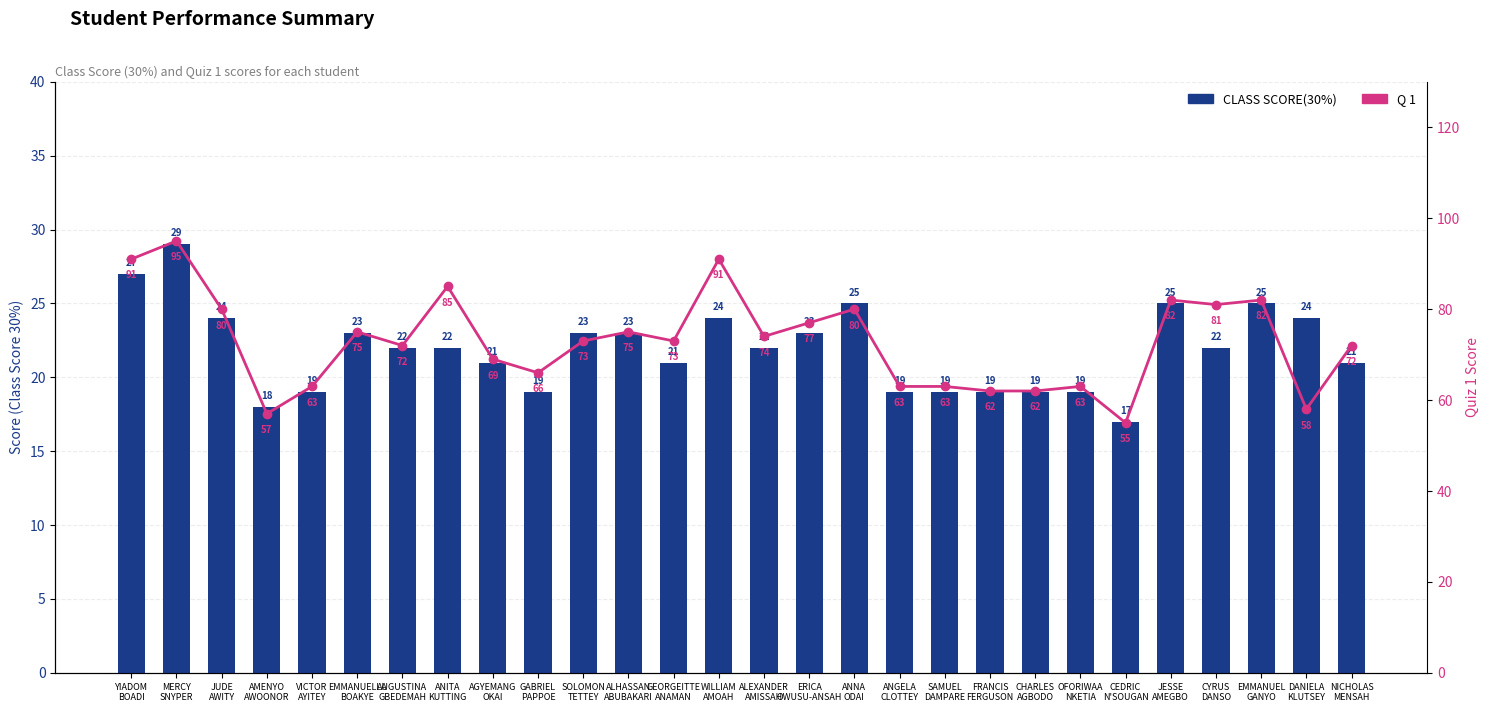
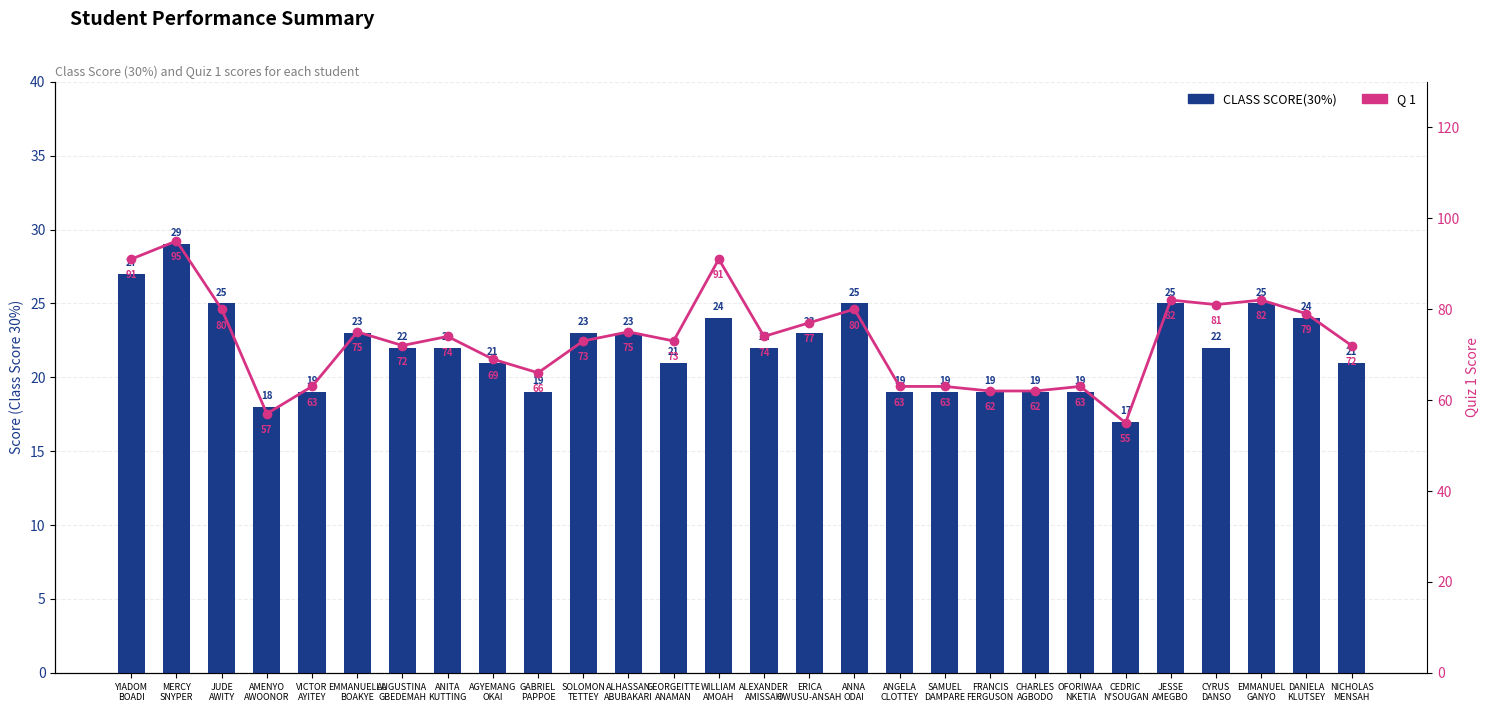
  {
    "CLASS SCORE(30%)": {
      "MERCY SNYPER": 29,
-     "JUDE AWITY": 24,
+     "JUDE AWITY": 25,
      "AMENYO AWOONOR": 18,
      "AGYEMANG OKAI": 21,
      "SOLOMON TETTEY": 23,
      "ALHASSAN ABUBAKARI": 23,
      "WILLIAM AMOAH": 24,
      "ANNA ODAI": 25,
      "FRANCIS FERGUSON": 19,
      "CHARLES AGBODO": 19,
      "CEDRIC N'SOUGAN": 17,
      "JESSE AMEGBO": 25,
      "CYRUS DANSO": 22,
      "EMMANUEL GANYO": 25
    },
    "Q 1": {
      "YIADOM BOADI": 91,
      "MERCY SNYPER": 95,
      "JUDE AWITY": 80,
      "AMENYO AWOONOR": 57,
      "VICTOR AYITEY": 63,
-     "ANITA KUTTING": 85,
+     "ANITA KUTTING": 74,
      "AGYEMANG OKAI": 69,
      "SOLOMON TETTEY": 73,
      "ALHASSAN ABUBAKARI": 75,
      "WILLIAM AMOAH": 91,
      "ANNA ODAI": 80,
      "ANGELA CLOTTEY": 63,
      "SAMUEL DAMPARE": 63,
      "FRANCIS FERGUSON": 62,
      "CHARLES AGBODO": 62,
      "OFORIWAA NKETIA": 63,
      "CEDRIC N'SOUGAN": 55,
      "JESSE AMEGBO": 82,
      "CYRUS DANSO": 81,
      "EMMANUEL GANYO": 82,
-     "DANIELA KLUTSEY": 58,
+     "DANIELA KLUTSEY": 79,
      "NICHOLAS MENSAH": 72
    }
  }
